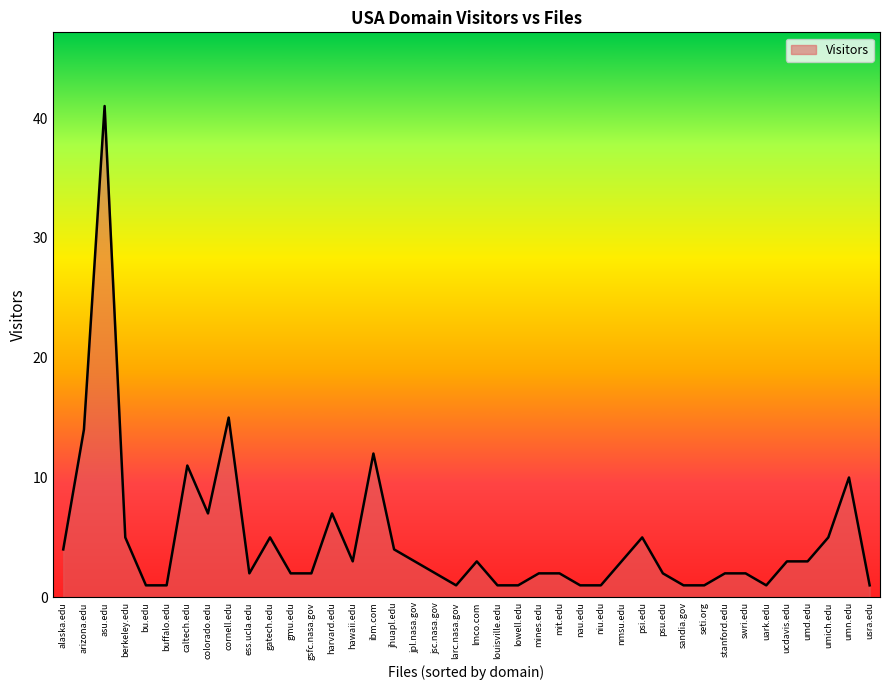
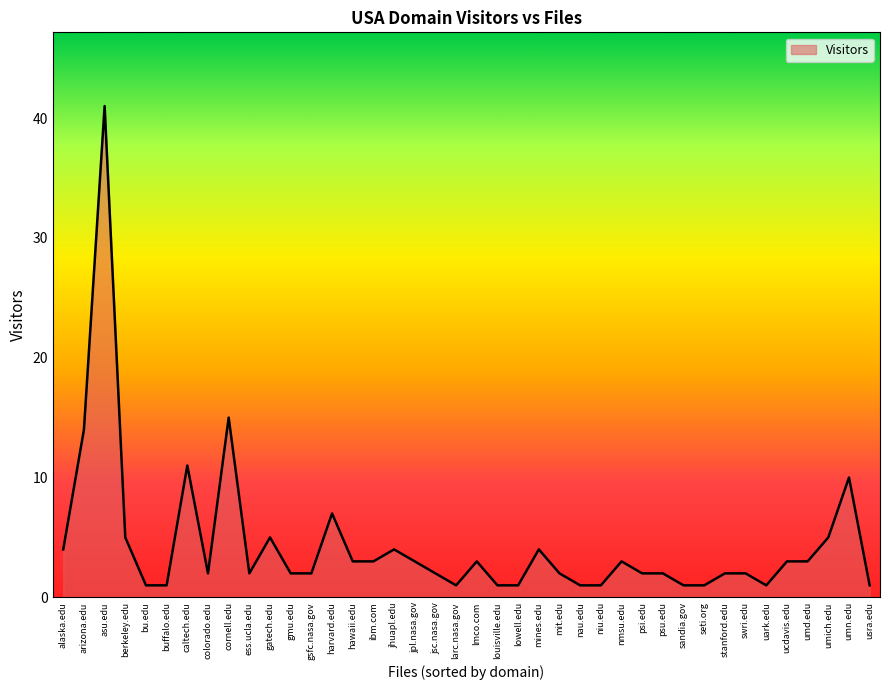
  {
    "alaska.edu": 4,
    "arizona.edu": 14,
    "asu.edu": 41,
    "berkeley.edu": 5,
    "bu.edu": 1,
    "buffalo.edu": 1,
    "caltech.edu": 11,
-   "colorado.edu": 7,
+   "colorado.edu": 2,
    "cornell.edu": 15,
    "ess.ucla.edu": 2,
    "gatech.edu": 5,
    "gmu.edu": 2,
    "gsfc.nasa.gov": 2,
    "harvard.edu": 7,
    "hawaii.edu": 3,
-   "ibm.com": 12,
+   "ibm.com": 3,
    "jhuapl.edu": 4,
    "jpl.nasa.gov": 3,
    "jsc.nasa.gov": 2,
    "larc.nasa.gov": 1,
    "lmco.com": 3,
    "louisville.edu": 1,
    "lowell.edu": 1,
-   "mines.edu": 2,
+   "mines.edu": 4,
    "mit.edu": 2,
    "nau.edu": 1,
    "niu.edu": 1,
    "nmsu.edu": 3,
-   "psi.edu": 5,
+   "psi.edu": 2,
    "psu.edu": 2,
    "sandia.gov": 1,
    "seti.org": 1,
    "stanford.edu": 2,
    "swri.edu": 2,
    "uark.edu": 1,
    "ucdavis.edu": 3,
    "umd.edu": 3,
    "umich.edu": 5,
    "umn.edu": 10,
    "usra.edu": 1
  }
